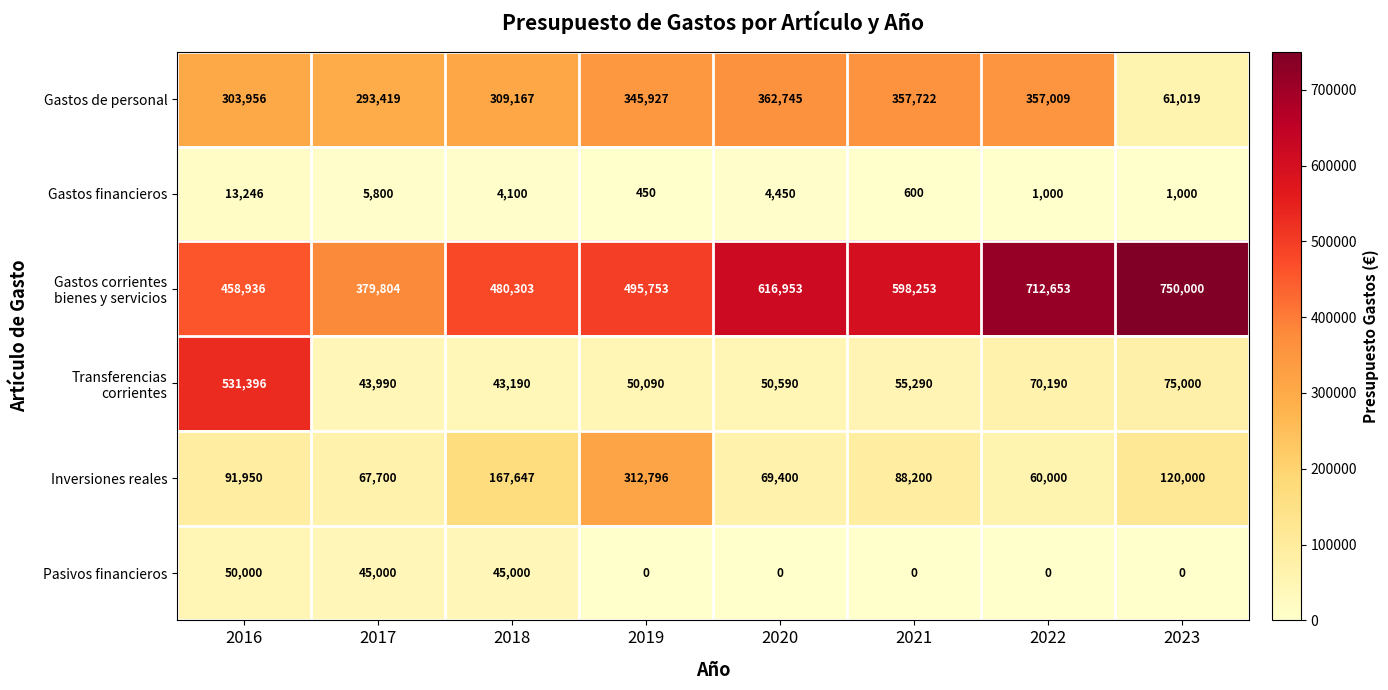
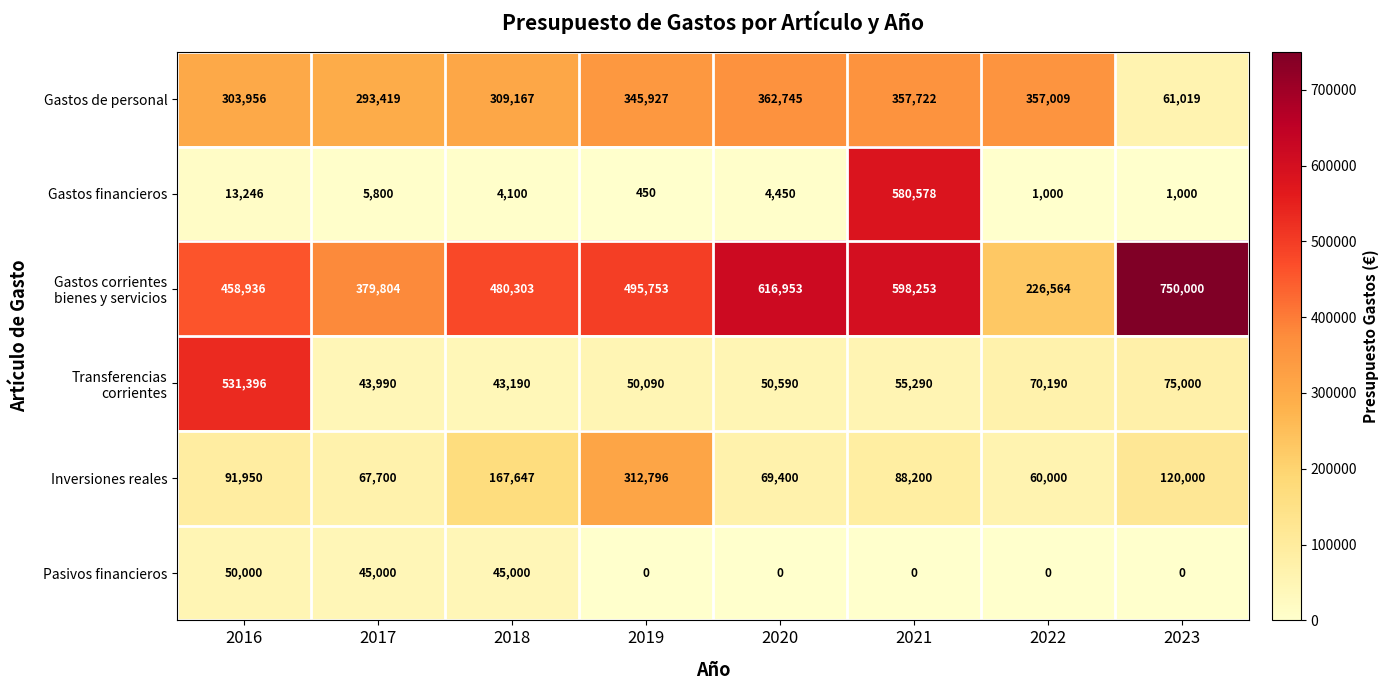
  {
    "Gastos de personal": {
      "2016": "303,956",
      "2017": "293,419",
      "2018": "309,167",
      "2019": "345,927",
      "2020": "362,745",
      "2021": "357,722",
      "2022": "357,009",
      "2023": "61,019"
    },
    "Gastos financieros": {
      "2016": "13,246",
      "2017": "5,800",
      "2018": "4,100",
      "2019": "450",
      "2020": "4,450",
-     "2021": "600",
+     "2021": "580,578",
      "2022": "1,000",
      "2023": "1,000"
    },
    "Gastos corrientes bienes y servicios": {
      "2016": "458,936",
      "2017": "379,804",
      "2018": "480,303",
      "2019": "495,753",
      "2020": "616,953",
      "2021": "598,253",
-     "2022": "712,653",
+     "2022": "226,564",
      "2023": "750,000"
    },
    "Transferencias corrientes": {
      "2016": "531,396",
      "2017": "43,990",
      "2018": "43,190",
      "2019": "50,090",
      "2020": "50,590",
      "2021": "55,290",
      "2022": "70,190",
      "2023": "75,000"
    },
    "Inversiones reales": {
      "2016": "91,950",
      "2017": "67,700",
      "2018": "167,647",
      "2019": "312,796",
      "2020": "69,400",
      "2021": "88,200",
      "2022": "60,000",
      "2023": "120,000"
    },
    "Pasivos financieros": {
      "2016": "50,000",
      "2017": "45,000",
      "2018": "45,000",
      "2019": "0",
      "2020": "0",
      "2021": "0",
      "2022": "0",
      "2023": "0"
    }
  }
